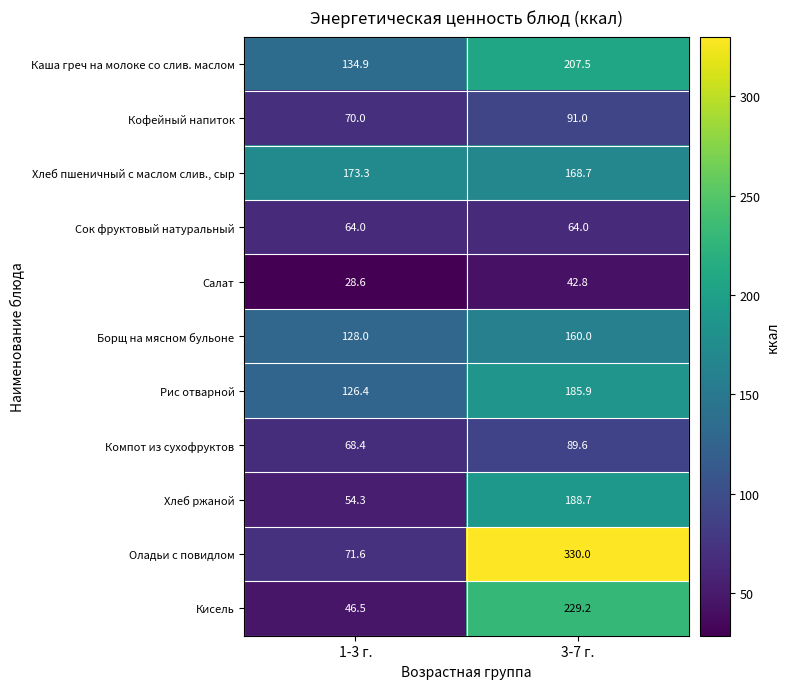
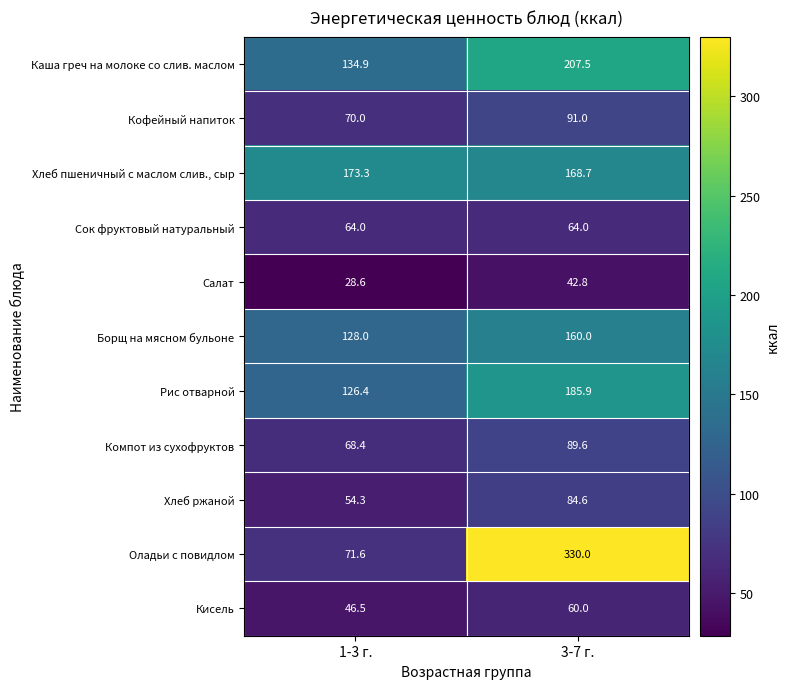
  {
    "Каша греч на молоке со слив. маслом": {
      "1-3 г.": 134.9,
      "3-7 г.": 207.5
    },
    "Кофейный напиток": {
      "1-3 г.": 70.0,
      "3-7 г.": 91.0
    },
    "Хлеб пшеничный с маслом слив., сыр": {
      "1-3 г.": 173.3,
      "3-7 г.": 168.7
    },
    "Сок фруктовый натуральный": {
      "1-3 г.": 64.0,
      "3-7 г.": 64.0
    },
    "Салат": {
      "1-3 г.": 28.6,
      "3-7 г.": 42.8
    },
    "Борщ на мясном бульоне": {
      "1-3 г.": 128.0,
      "3-7 г.": 160.0
    },
    "Рис отварной": {
      "1-3 г.": 126.4,
      "3-7 г.": 185.9
    },
    "Компот из сухофруктов": {
      "1-3 г.": 68.4,
      "3-7 г.": 89.6
    },
    "Хлеб ржаной": {
      "1-3 г.": 54.3,
-     "3-7 г.": 188.7
+     "3-7 г.": 84.6
    },
    "Оладьи с повидлом": {
      "1-3 г.": 71.6,
      "3-7 г.": 330.0
    },
    "Кисель": {
      "1-3 г.": 46.5,
-     "3-7 г.": 229.2
+     "3-7 г.": 60.0
    }
  }
